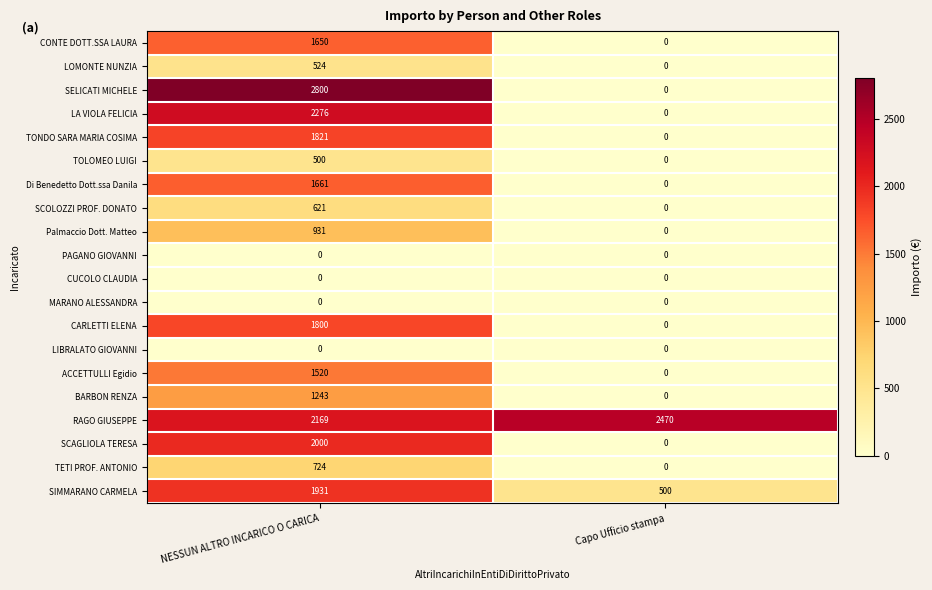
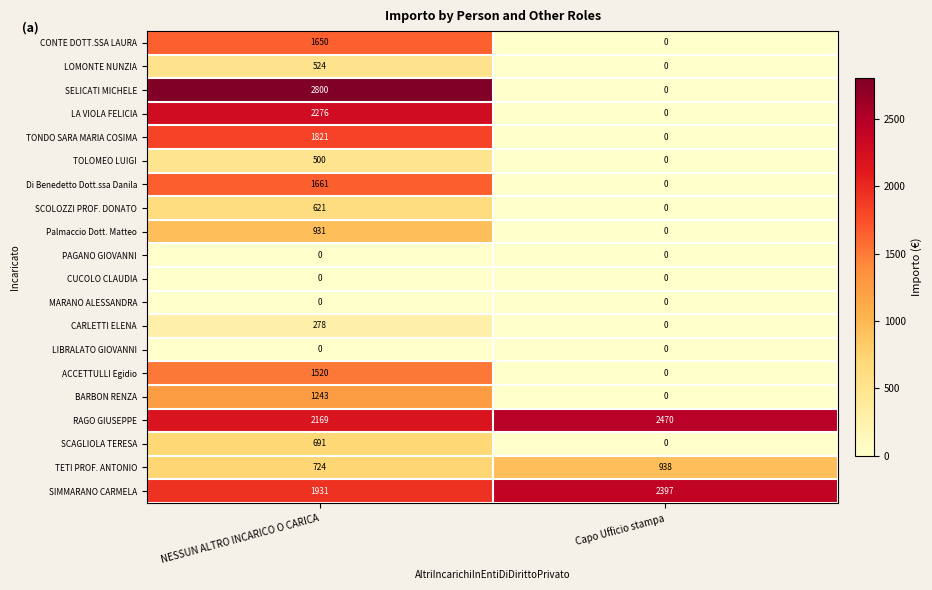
  {
    "CONTE DOTT.SSA LAURA": {
      "NESSUN ALTRO INCARICO O CARICA": 1650,
      "Capo Ufficio stampa": 0
    },
    "LOMONTE NUNZIA": {
      "NESSUN ALTRO INCARICO O CARICA": 524,
      "Capo Ufficio stampa": 0
    },
    "SELICATI MICHELE": {
      "NESSUN ALTRO INCARICO O CARICA": 2800,
      "Capo Ufficio stampa": 0
    },
    "LA VIOLA FELICIA": {
      "NESSUN ALTRO INCARICO O CARICA": 2276,
      "Capo Ufficio stampa": 0
    },
    "TONDO SARA MARIA COSIMA": {
      "NESSUN ALTRO INCARICO O CARICA": 1821,
      "Capo Ufficio stampa": 0
    },
    "TOLOMEO LUIGI": {
      "NESSUN ALTRO INCARICO O CARICA": 500,
      "Capo Ufficio stampa": 0
    },
    "Di Benedetto Dott.ssa Danila": {
      "NESSUN ALTRO INCARICO O CARICA": 1661,
      "Capo Ufficio stampa": 0
    },
    "SCOLOZZI PROF. DONATO": {
      "NESSUN ALTRO INCARICO O CARICA": 621,
      "Capo Ufficio stampa": 0
    },
    "Palmaccio Dott. Matteo": {
      "NESSUN ALTRO INCARICO O CARICA": 931,
      "Capo Ufficio stampa": 0
    },
    "PAGANO GIOVANNI": {
      "NESSUN ALTRO INCARICO O CARICA": 0,
      "Capo Ufficio stampa": 0
    },
    "CUCOLO CLAUDIA": {
      "NESSUN ALTRO INCARICO O CARICA": 0,
      "Capo Ufficio stampa": 0
    },
    "MARANO ALESSANDRA": {
      "NESSUN ALTRO INCARICO O CARICA": 0,
      "Capo Ufficio stampa": 0
    },
    "CARLETTI ELENA": {
-     "NESSUN ALTRO INCARICO O CARICA": 1800,
+     "NESSUN ALTRO INCARICO O CARICA": 278,
      "Capo Ufficio stampa": 0
    },
    "LIBRALATO GIOVANNI": {
      "NESSUN ALTRO INCARICO O CARICA": 0,
      "Capo Ufficio stampa": 0
    },
    "ACCETTULLI Egidio": {
      "NESSUN ALTRO INCARICO O CARICA": 1520,
      "Capo Ufficio stampa": 0
    },
    "BARBON RENZA": {
      "NESSUN ALTRO INCARICO O CARICA": 1243,
      "Capo Ufficio stampa": 0
    },
    "RAGO GIUSEPPE": {
      "NESSUN ALTRO INCARICO O CARICA": 2169,
      "Capo Ufficio stampa": 2470
    },
    "SCAGLIOLA TERESA": {
-     "NESSUN ALTRO INCARICO O CARICA": 2000,
+     "NESSUN ALTRO INCARICO O CARICA": 691,
      "Capo Ufficio stampa": 0
    },
    "TETI PROF. ANTONIO": {
      "NESSUN ALTRO INCARICO O CARICA": 724,
-     "Capo Ufficio stampa": 0
+     "Capo Ufficio stampa": 938
    },
    "SIMMARANO CARMELA": {
      "NESSUN ALTRO INCARICO O CARICA": 1931,
-     "Capo Ufficio stampa": 500
+     "Capo Ufficio stampa": 2397
    }
  }
